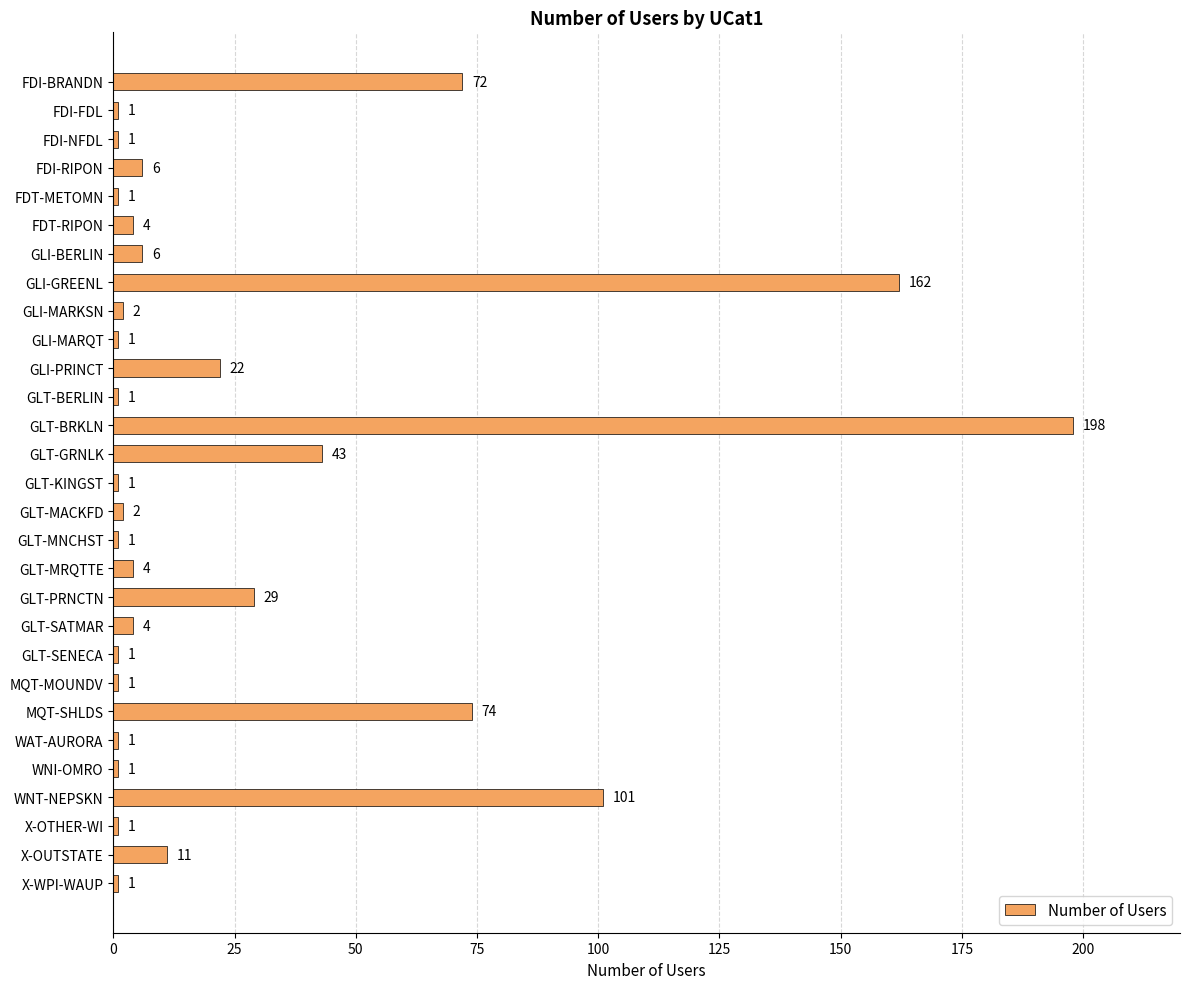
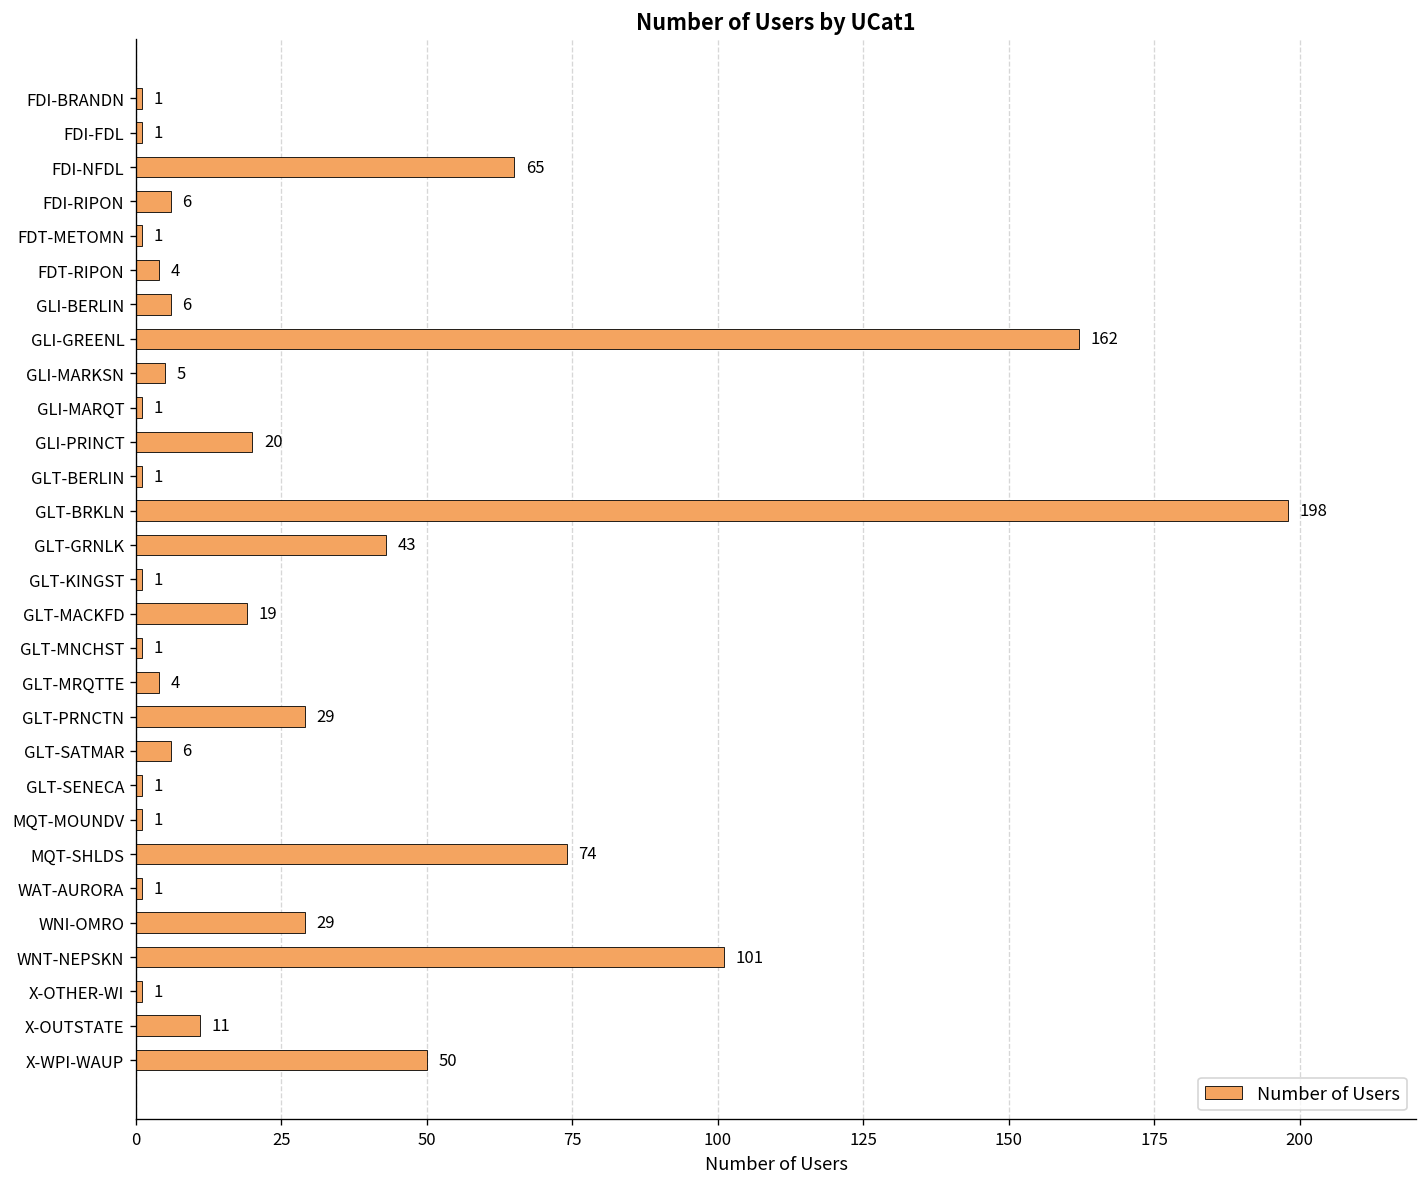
  {
-   "FDI-BRANDN": 72,
+   "FDI-BRANDN": 1,
    "FDI-FDL": 1,
-   "FDI-NFDL": 1,
+   "FDI-NFDL": 65,
    "FDI-RIPON": 6,
    "FDT-METOMN": 1,
    "FDT-RIPON": 4,
    "GLI-BERLIN": 6,
    "GLI-GREENL": 162,
-   "GLI-MARKSN": 2,
+   "GLI-MARKSN": 5,
    "GLI-MARQT": 1,
-   "GLI-PRINCT": 22,
+   "GLI-PRINCT": 20,
    "GLT-BERLIN": 1,
    "GLT-BRKLN": 198,
    "GLT-GRNLK": 43,
    "GLT-KINGST": 1,
-   "GLT-MACKFD": 2,
+   "GLT-MACKFD": 19,
    "GLT-MNCHST": 1,
    "GLT-MRQTTE": 4,
    "GLT-PRNCTN": 29,
-   "GLT-SATMAR": 4,
+   "GLT-SATMAR": 6,
    "GLT-SENECA": 1,
    "MQT-MOUNDV": 1,
    "MQT-SHLDS": 74,
    "WAT-AURORA": 1,
-   "WNI-OMRO": 1,
+   "WNI-OMRO": 29,
    "WNT-NEPSKN": 101,
    "X-OTHER-WI": 1,
    "X-OUTSTATE": 11,
-   "X-WPI-WAUP": 1
+   "X-WPI-WAUP": 50
  }
